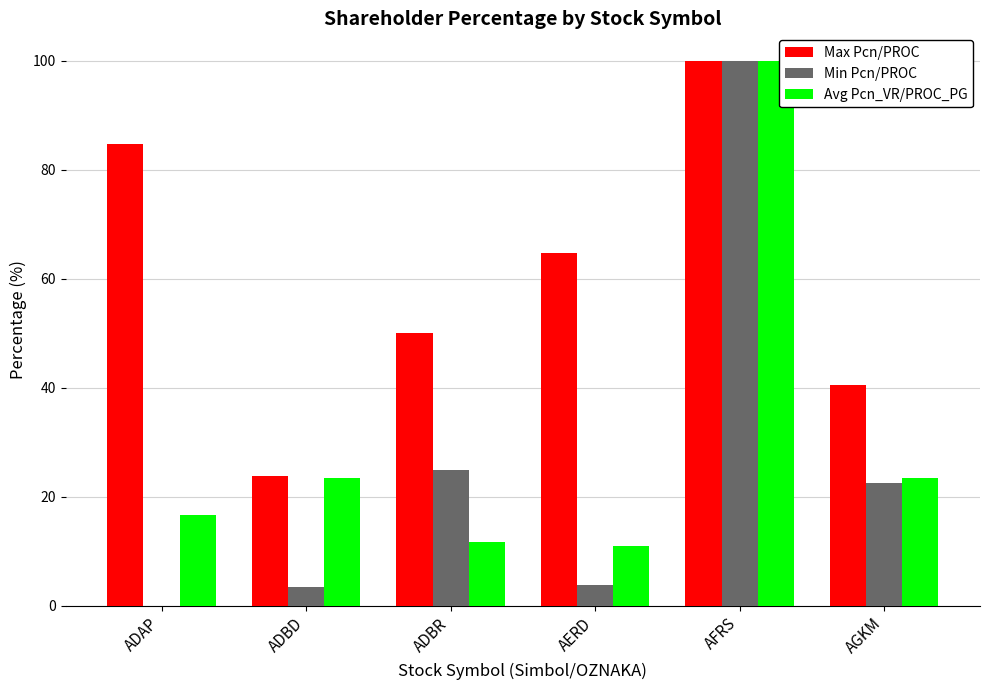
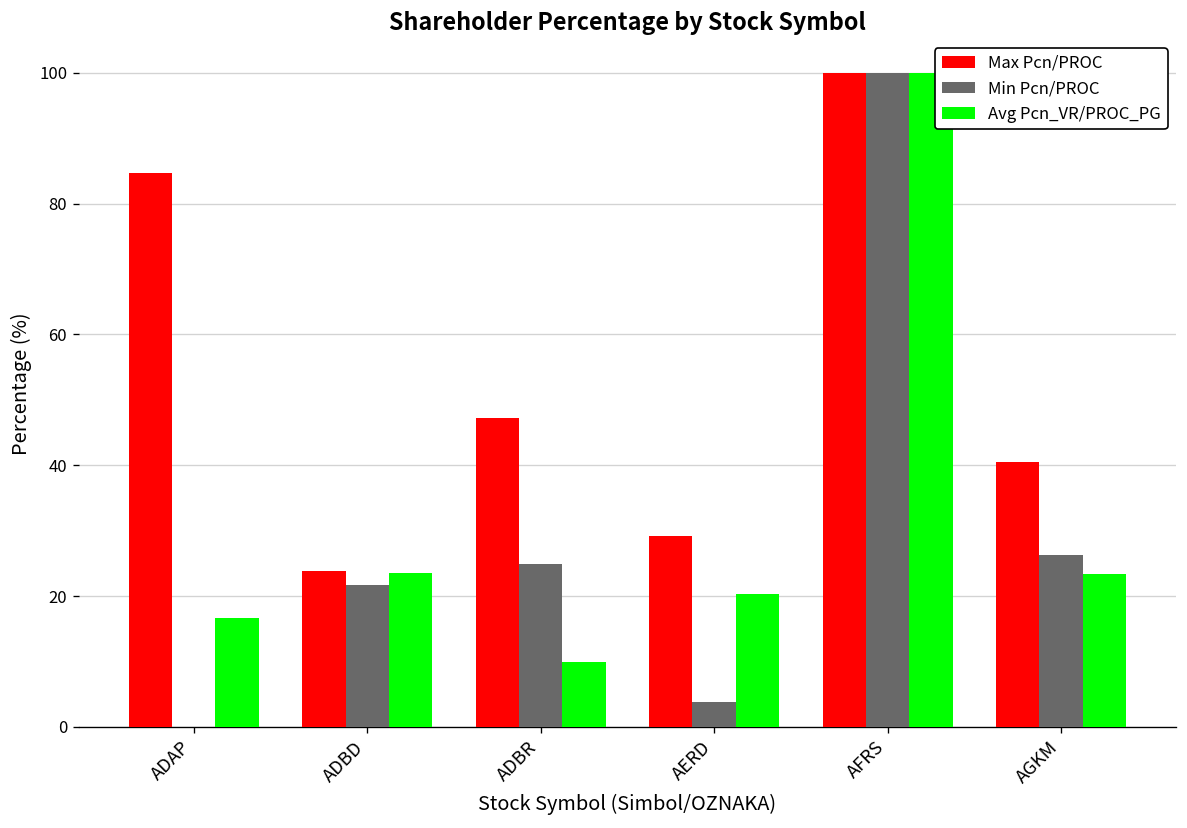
  {
    "Max Pcn/PROC": {
      "ADAP": 85,
      "ADBD": 24,
-     "ADBR": 50,
-     "AERD": 65,
+     "ADBR": 47,
+     "AERD": 29,
      "AFRS": 100,
      "AGKM": 41
    },
    "Min Pcn/PROC": {
-     "ADBD": 3,
+     "ADBD": 22,
      "ADBR": 25,
      "AERD": 4,
      "AFRS": 100,
-     "AGKM": 22
+     "AGKM": 26
    },
    "Avg Pcn_VR/PROC_PG": {
      "ADAP": 17,
      "ADBD": 24,
-     "ADBR": 12,
-     "AERD": 11,
+     "ADBR": 10,
+     "AERD": 20,
      "AFRS": 100,
      "AGKM": 23
    }
  }
